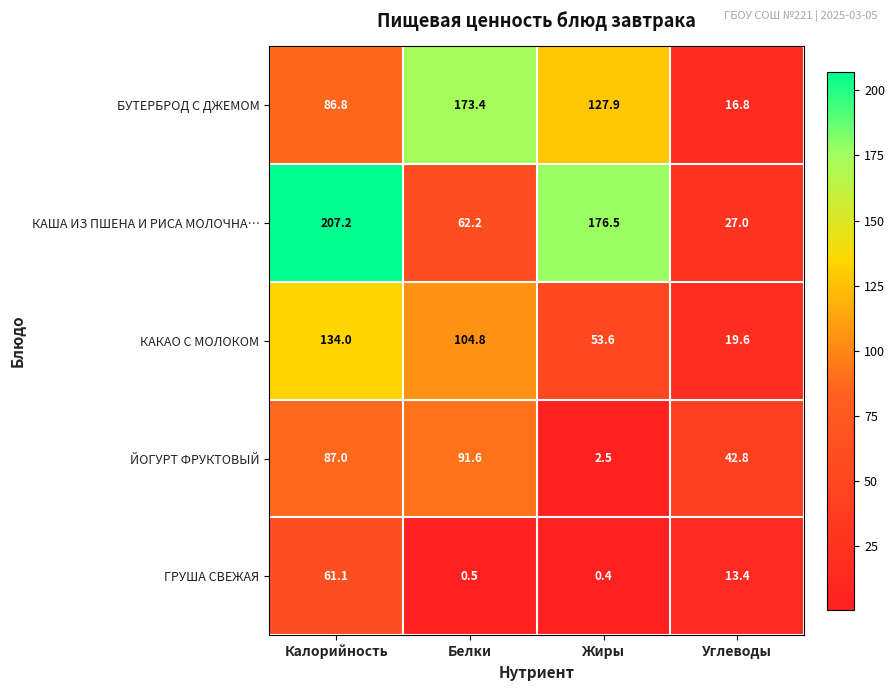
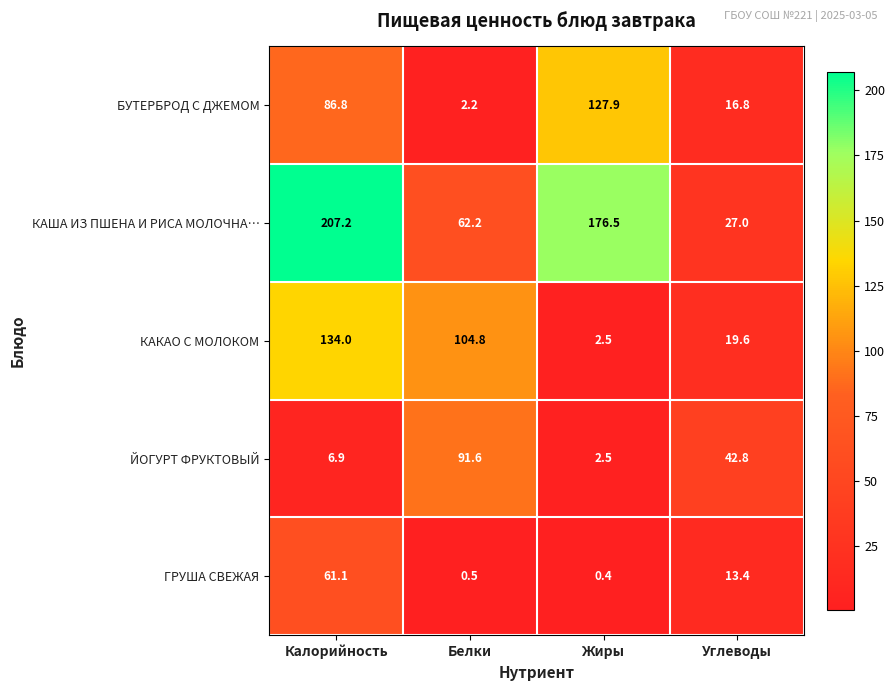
  {
    "БУТЕРБРОД С ДЖЕМОМ": {
      "Калорийность": 86.8,
-     "Белки": 173.4,
+     "Белки": 2.2,
      "Жиры": 127.9,
      "Углеводы": 16.8
    },
    "КАША ИЗ ПШЕНА И РИСА МОЛОЧНА…": {
      "Калорийность": 207.2,
      "Белки": 62.2,
      "Жиры": 176.5,
      "Углеводы": 27.0
    },
    "КАКАО С МОЛОКОМ": {
      "Калорийность": 134.0,
      "Белки": 104.8,
-     "Жиры": 53.6,
+     "Жиры": 2.5,
      "Углеводы": 19.6
    },
    "ЙОГУРТ ФРУКТОВЫЙ": {
-     "Калорийность": 87.0,
+     "Калорийность": 6.9,
      "Белки": 91.6,
      "Жиры": 2.5,
      "Углеводы": 42.8
    },
    "ГРУША СВЕЖАЯ": {
      "Калорийность": 61.1,
      "Белки": 0.5,
      "Жиры": 0.4,
      "Углеводы": 13.4
    }
  }
